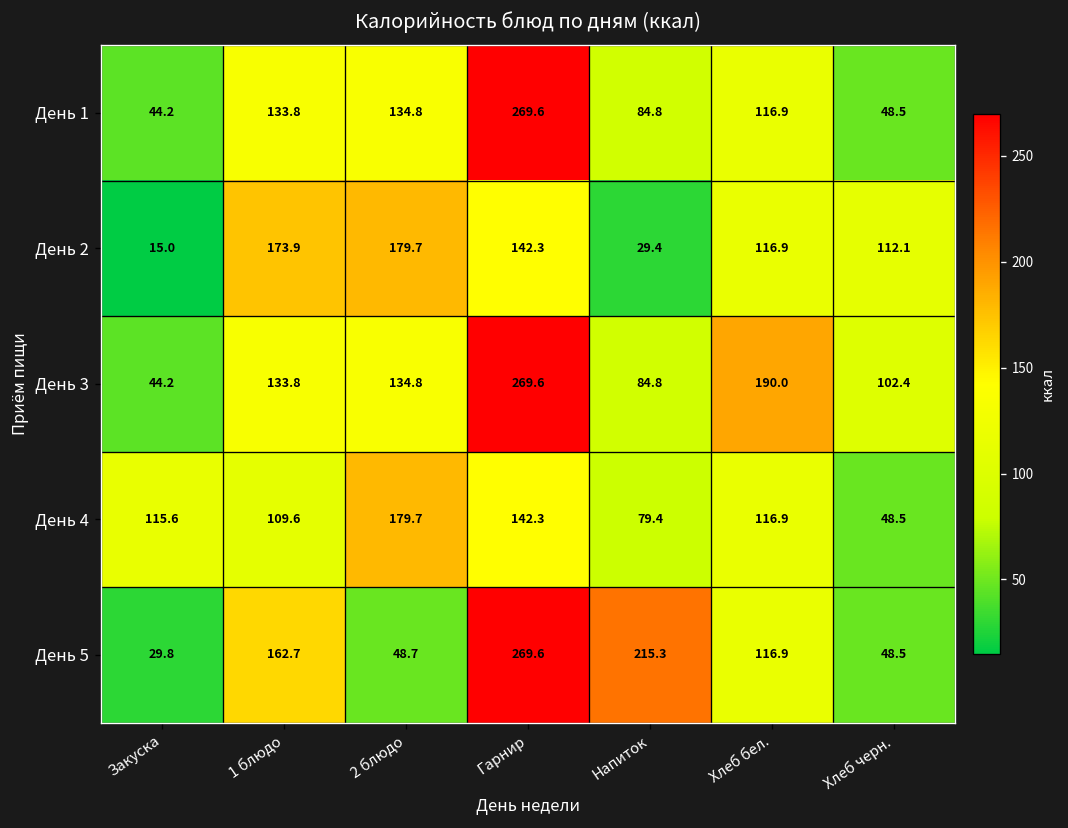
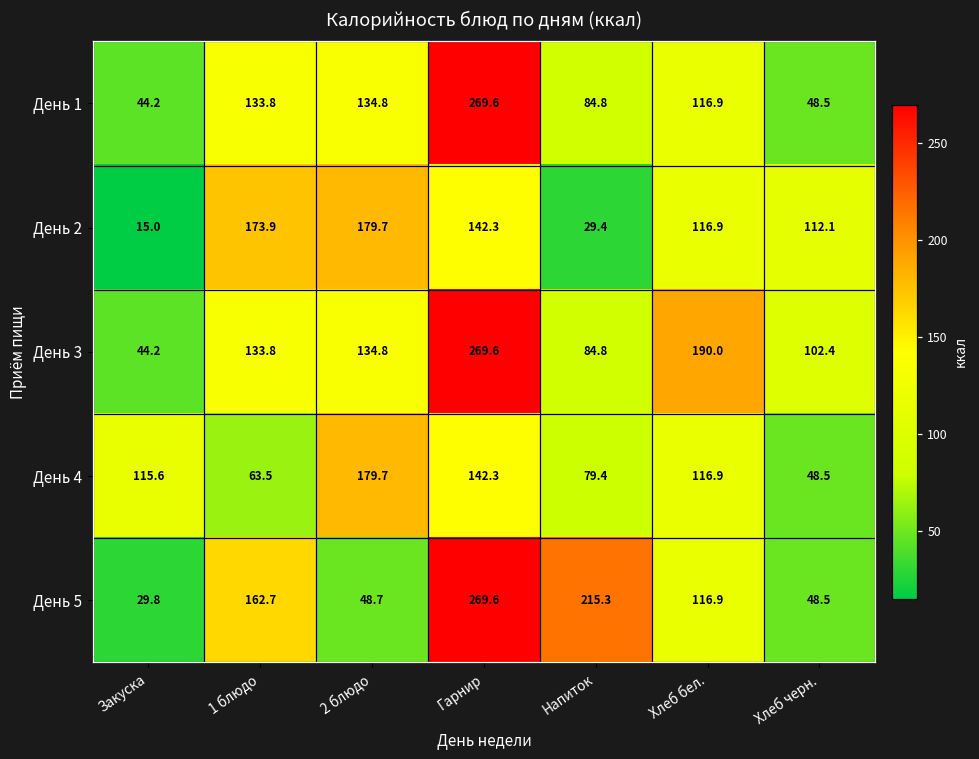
  {
    "День 1": {
      "Закуска": 44.2,
      "1 блюдо": 133.8,
      "2 блюдо": 134.8,
      "Гарнир": 269.6,
      "Напиток": 84.8,
      "Хлеб бел.": 116.9,
      "Хлеб черн.": 48.5
    },
    "День 2": {
      "Закуска": 15.0,
      "1 блюдо": 173.9,
      "2 блюдо": 179.7,
      "Гарнир": 142.3,
      "Напиток": 29.4,
      "Хлеб бел.": 116.9,
      "Хлеб черн.": 112.1
    },
    "День 3": {
      "Закуска": 44.2,
      "1 блюдо": 133.8,
      "2 блюдо": 134.8,
      "Гарнир": 269.6,
      "Напиток": 84.8,
      "Хлеб бел.": 190.0,
      "Хлеб черн.": 102.4
    },
    "День 4": {
      "Закуска": 115.6,
-     "1 блюдо": 109.6,
+     "1 блюдо": 63.5,
      "2 блюдо": 179.7,
      "Гарнир": 142.3,
      "Напиток": 79.4,
      "Хлеб бел.": 116.9,
      "Хлеб черн.": 48.5
    },
    "День 5": {
      "Закуска": 29.8,
      "1 блюдо": 162.7,
      "2 блюдо": 48.7,
      "Гарнир": 269.6,
      "Напиток": 215.3,
      "Хлеб бел.": 116.9,
      "Хлеб черн.": 48.5
    }
  }
